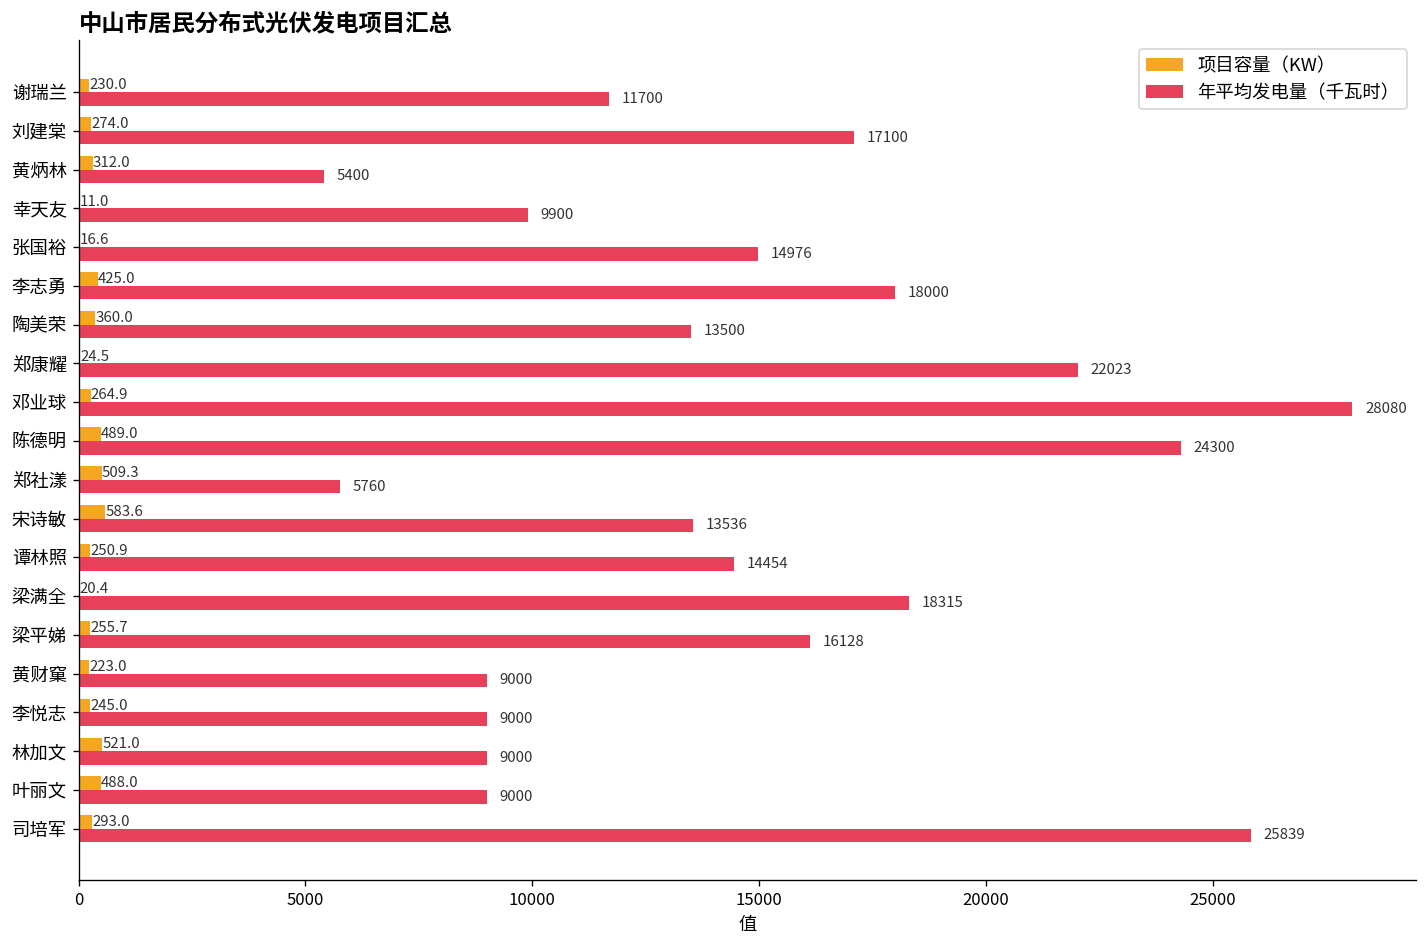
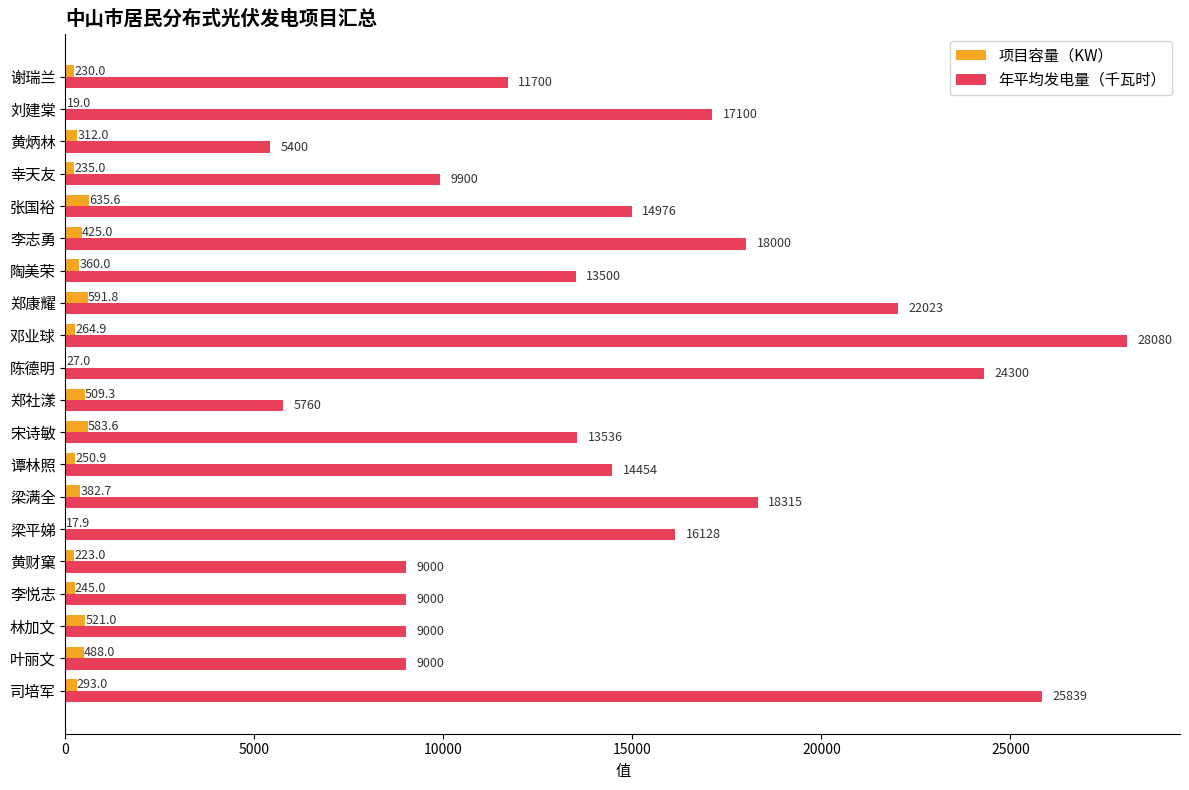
  {
    "项目容量（KW）": {
      "谢瑞兰": 230.0,
-     "刘建棠": 274.0,
+     "刘建棠": 19.0,
      "黄炳林": 312.0,
-     "幸天友": 11.0,
-     "张国裕": 16.6,
+     "幸天友": 235.0,
+     "张国裕": 635.6,
      "李志勇": 425.0,
      "陶美荣": 360.0,
-     "郑康耀": 24.5,
+     "郑康耀": 591.8,
      "邓业球": 264.9,
-     "陈德明": 489.0,
+     "陈德明": 27.0,
      "郑社漾": 509.3,
      "宋诗敏": 583.6,
      "谭林照": 250.9,
-     "梁满全": 20.4,
-     "梁平娣": 255.7,
+     "梁满全": 382.7,
+     "梁平娣": 17.9,
      "黄财窠": 223.0,
      "李悦志": 245.0,
      "林加文": 521.0,
      "叶丽文": 488.0,
      "司培军": 293.0
    },
    "年平均发电量（千瓦时）": {
      "谢瑞兰": 11700,
      "刘建棠": 17100,
      "黄炳林": 5400,
      "幸天友": 9900,
      "张国裕": 14976,
      "李志勇": 18000,
      "陶美荣": 13500,
      "郑康耀": 22023,
      "邓业球": 28080,
      "陈德明": 24300,
      "郑社漾": 5760,
      "宋诗敏": 13536,
      "谭林照": 14454,
      "梁满全": 18315,
      "梁平娣": 16128,
      "黄财窠": 9000,
      "李悦志": 9000,
      "林加文": 9000,
      "叶丽文": 9000,
      "司培军": 25839
    }
  }
